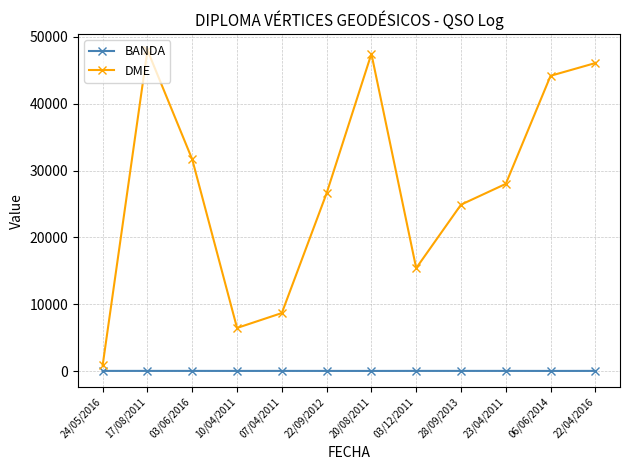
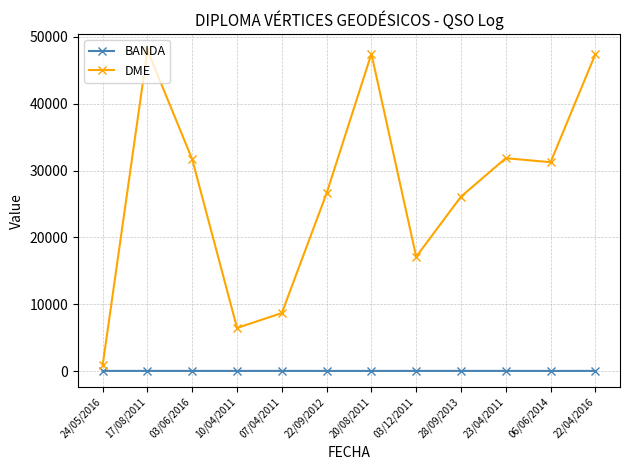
  {
    "BANDA": {
      "24/05/2016": 0,
      "17/08/2011": 0,
      "03/06/2016": 0,
      "10/04/2011": 0,
      "07/04/2011": 0,
      "22/09/2012": 0,
      "20/08/2011": 0,
      "03/12/2011": 0,
      "28/09/2013": 0,
      "23/04/2011": 0,
      "06/06/2014": 0,
      "22/04/2016": 0
    },
    "DME": {
      "24/05/2016": 1000,
      "03/06/2016": 32000,
      "10/04/2011": 6000,
      "07/04/2011": 9000,
      "22/09/2012": 27000,
      "20/08/2011": 47000,
-     "03/12/2011": 15000,
-     "28/09/2013": 25000,
-     "23/04/2011": 28000,
-     "06/06/2014": 44000,
-     "22/04/2016": 46000
+     "03/12/2011": 17000,
+     "28/09/2013": 26000,
+     "23/04/2011": 32000,
+     "06/06/2014": 31000,
+     "22/04/2016": 47000
    }
  }
